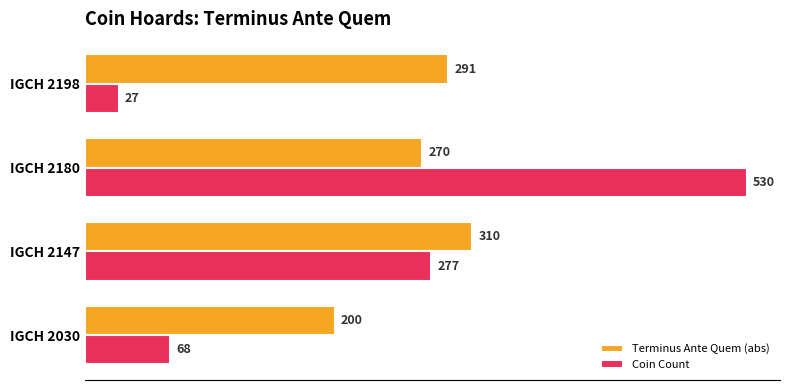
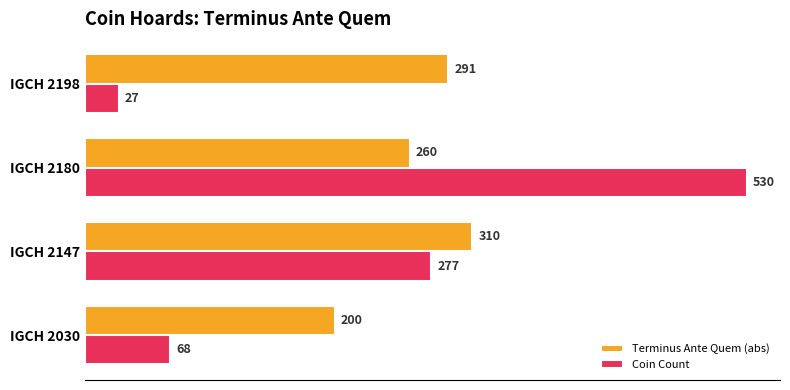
  {
    "Terminus Ante Quem (abs)": {
      "IGCH 2198": 291,
-     "IGCH 2180": 270,
+     "IGCH 2180": 260,
      "IGCH 2147": 310,
      "IGCH 2030": 200
    },
    "Coin Count": {
      "IGCH 2198": 27,
      "IGCH 2180": 530,
      "IGCH 2147": 277,
      "IGCH 2030": 68
    }
  }
